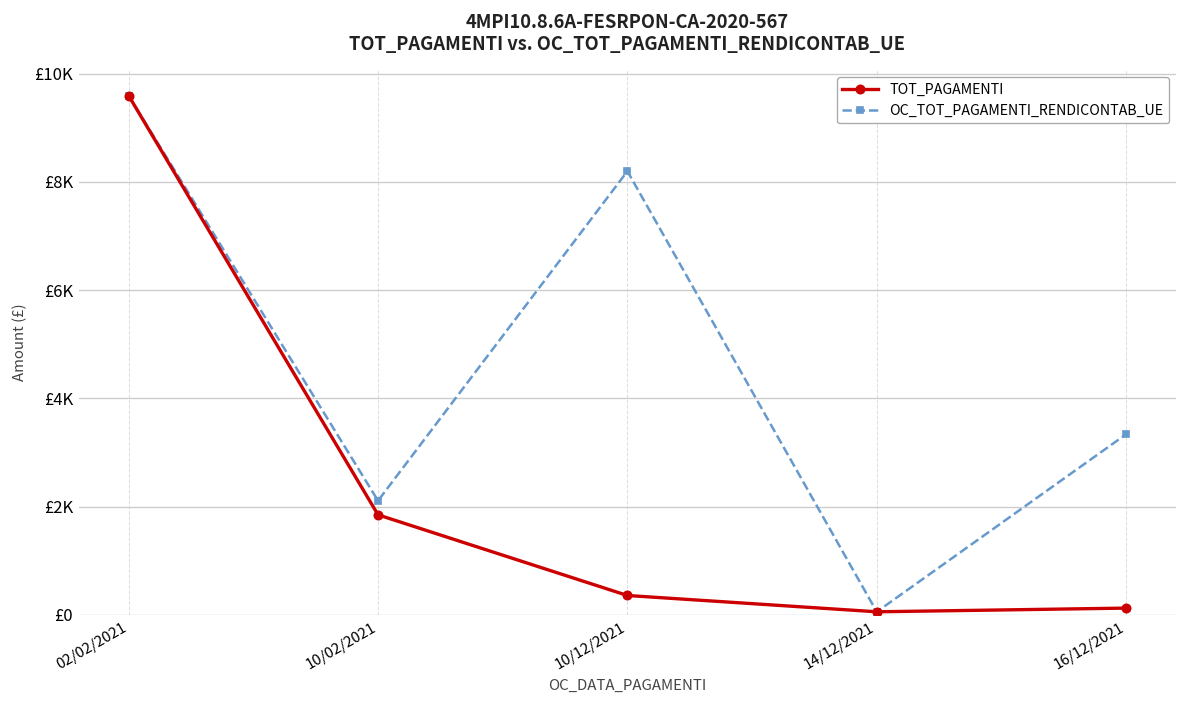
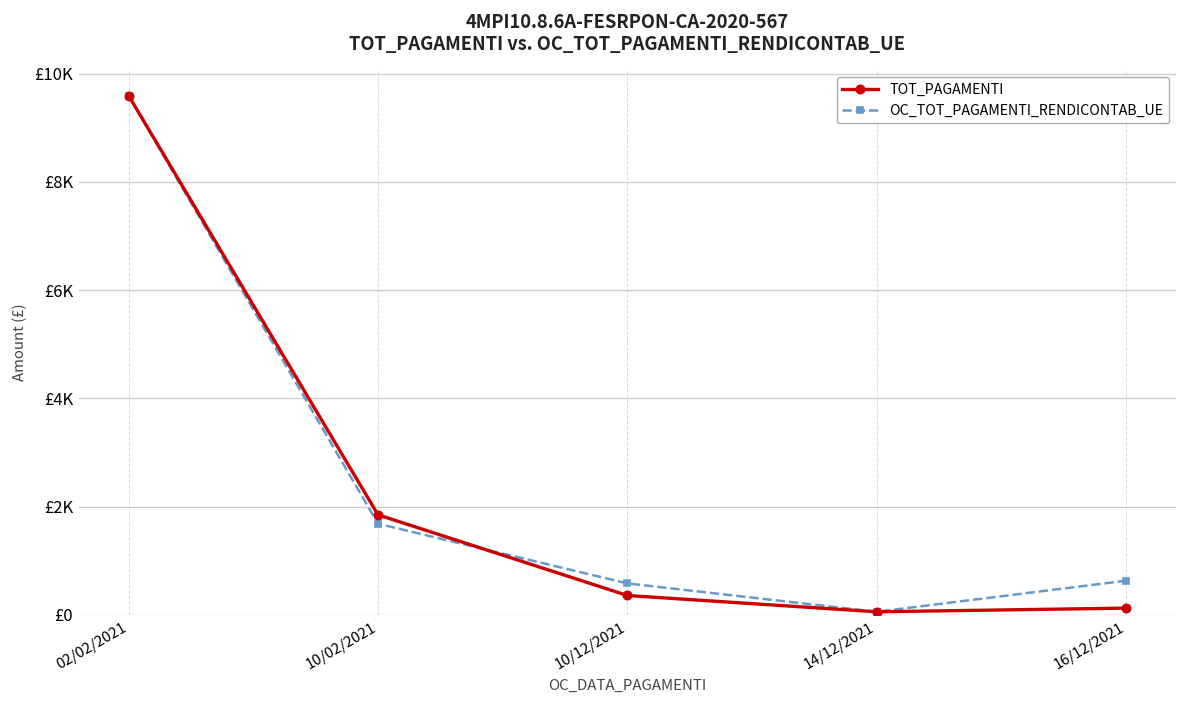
  {
    "TOT_PAGAMENTI": {
      "10/02/2021": "£1800",
      "10/12/2021": "£400",
      "16/12/2021": "£100"
    },
    "OC_TOT_PAGAMENTI_RENDICONTAB_UE": {
-     "10/02/2021": "£2100",
-     "10/12/2021": "£8200",
-     "16/12/2021": "£3300"
+     "10/02/2021": "£1700",
+     "10/12/2021": "£600",
+     "16/12/2021": "£600"
    }
  }
